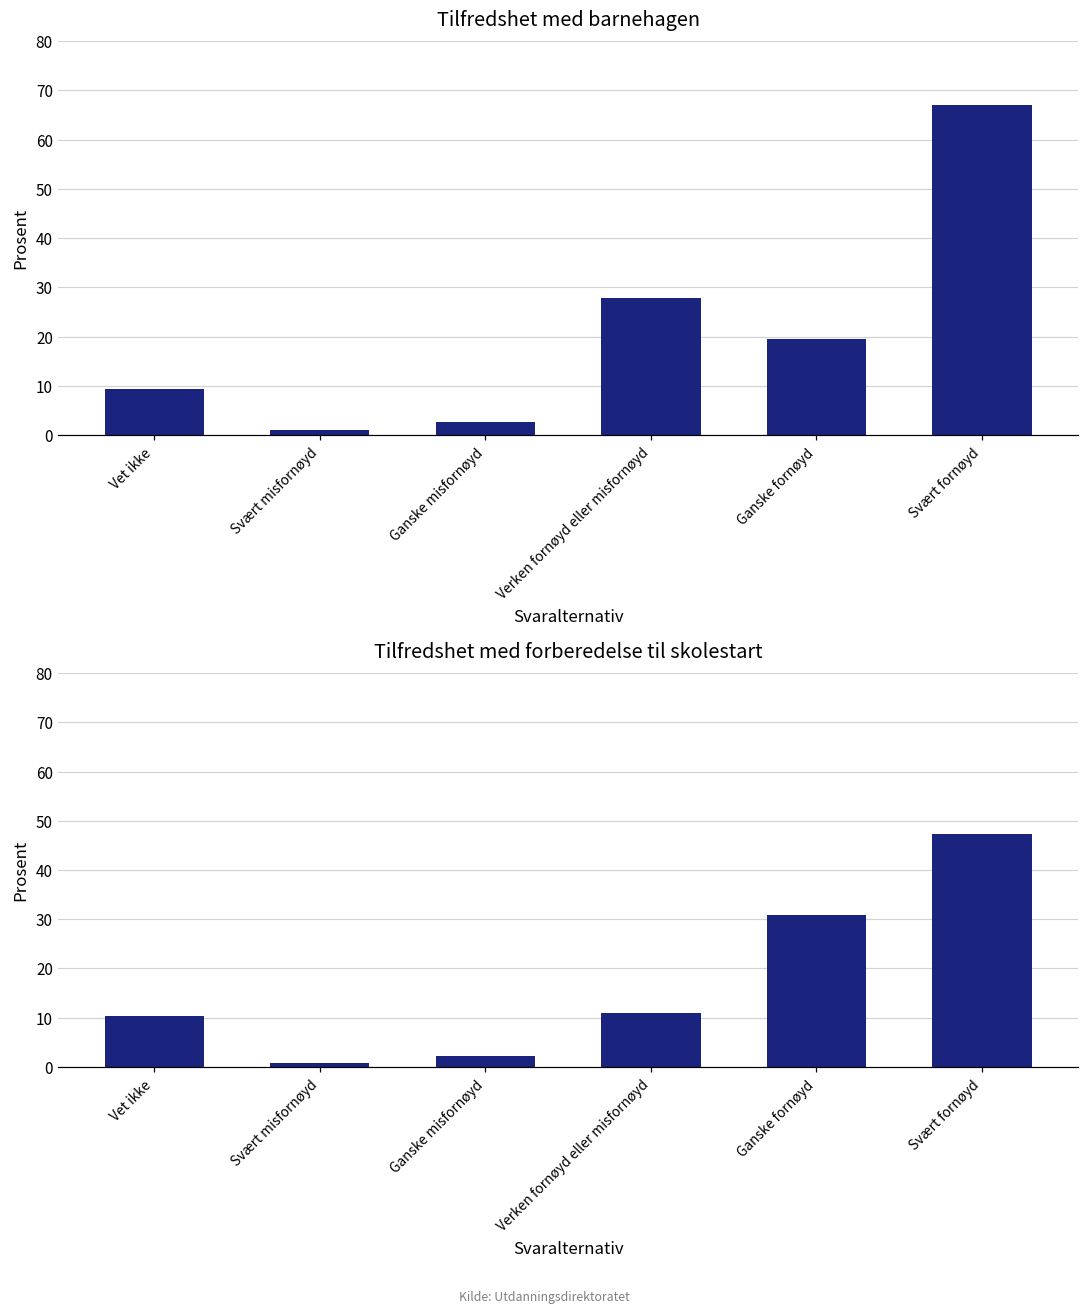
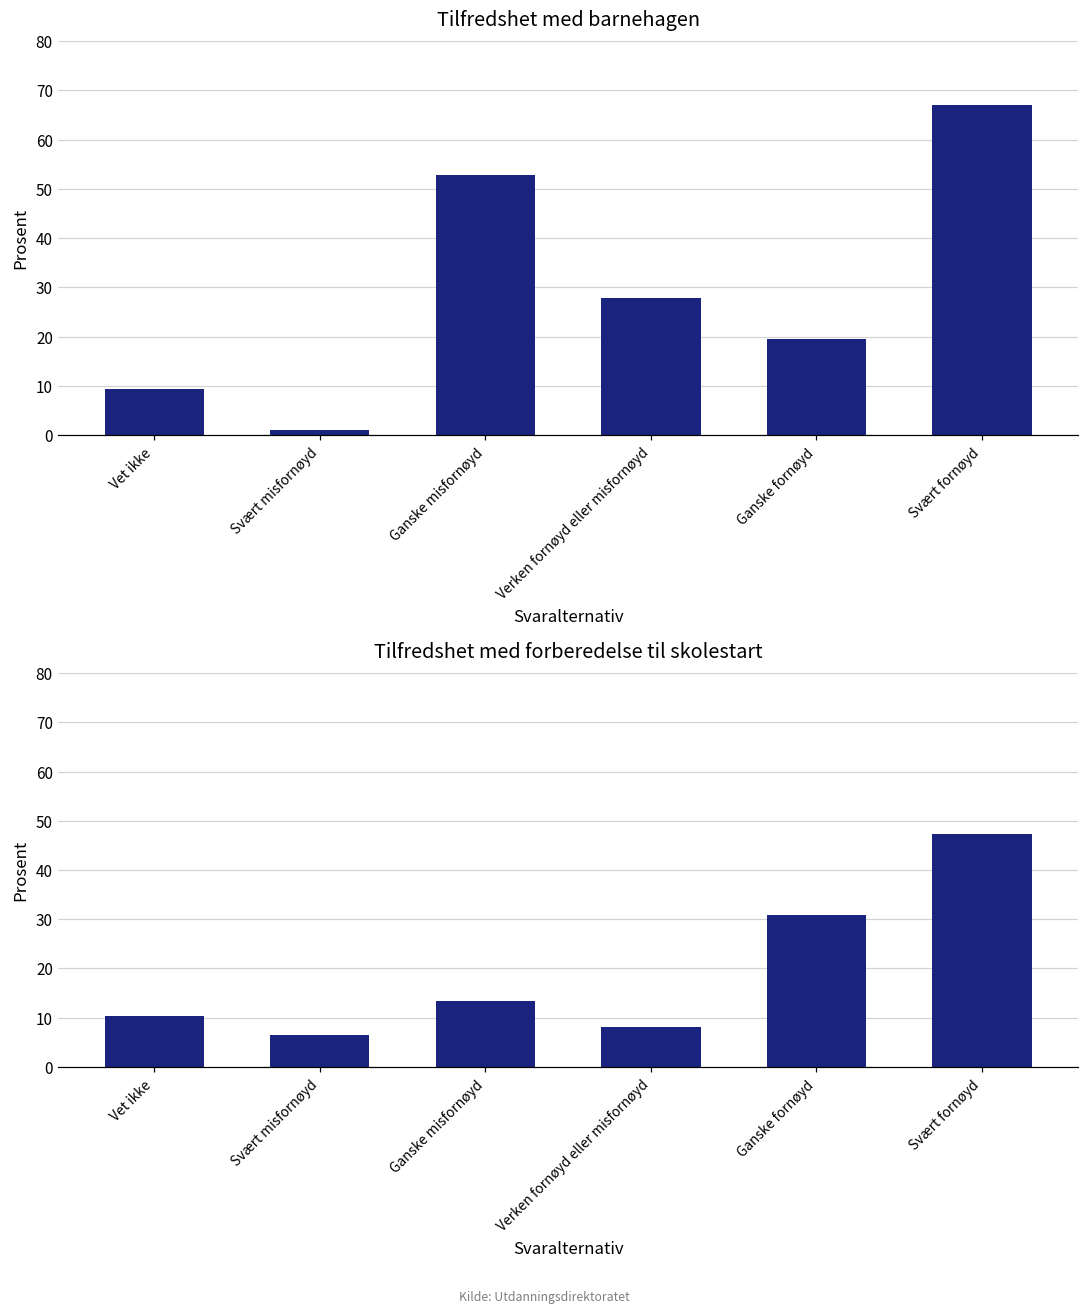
  {
    "Tilfredshet med barnehagen": {
      "Vet ikke": 9,
      "Svært misfornøyd": 1,
-     "Ganske misfornøyd": 3,
+     "Ganske misfornøyd": 53,
      "Verken fornøyd eller misfornøyd": 28,
      "Ganske fornøyd": 19,
      "Svært fornøyd": 67
    },
    "Tilfredshet med forberedelse til skolestart": {
      "Vet ikke": 10,
-     "Svært misfornøyd": 1,
-     "Ganske misfornøyd": 2,
-     "Verken fornøyd eller misfornøyd": 11,
+     "Svært misfornøyd": 6,
+     "Ganske misfornøyd": 13,
+     "Verken fornøyd eller misfornøyd": 8,
      "Ganske fornøyd": 31,
      "Svært fornøyd": 47
    }
  }
